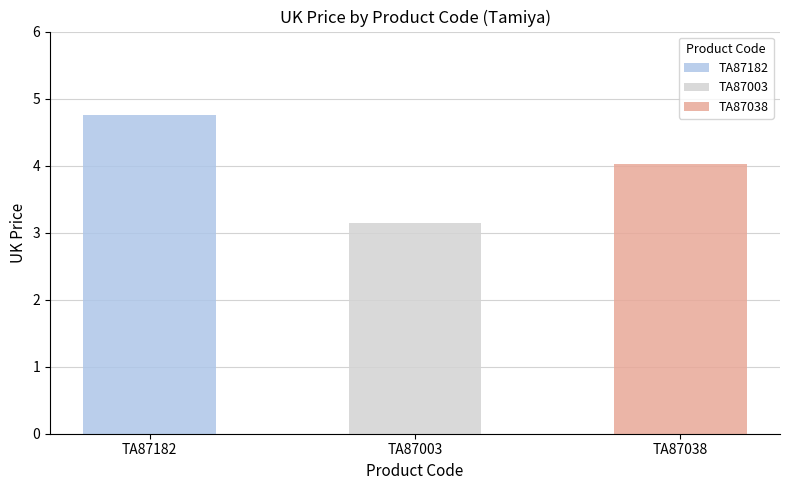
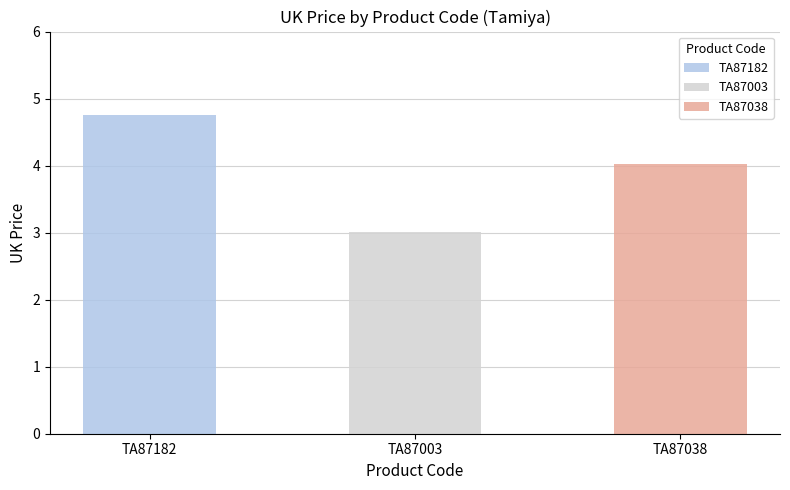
  {
    "TA87182": 4.8,
-   "TA87003": 3.2,
+   "TA87003": 3.0,
    "TA87038": 4.0
  }
